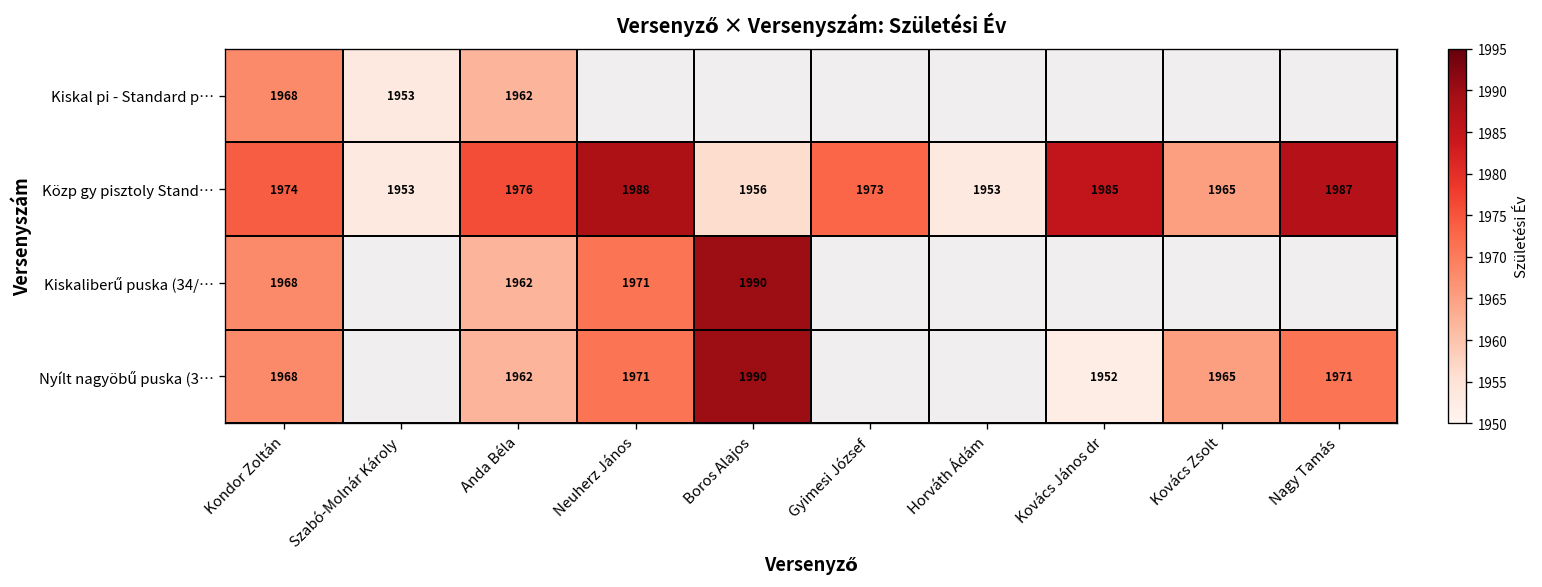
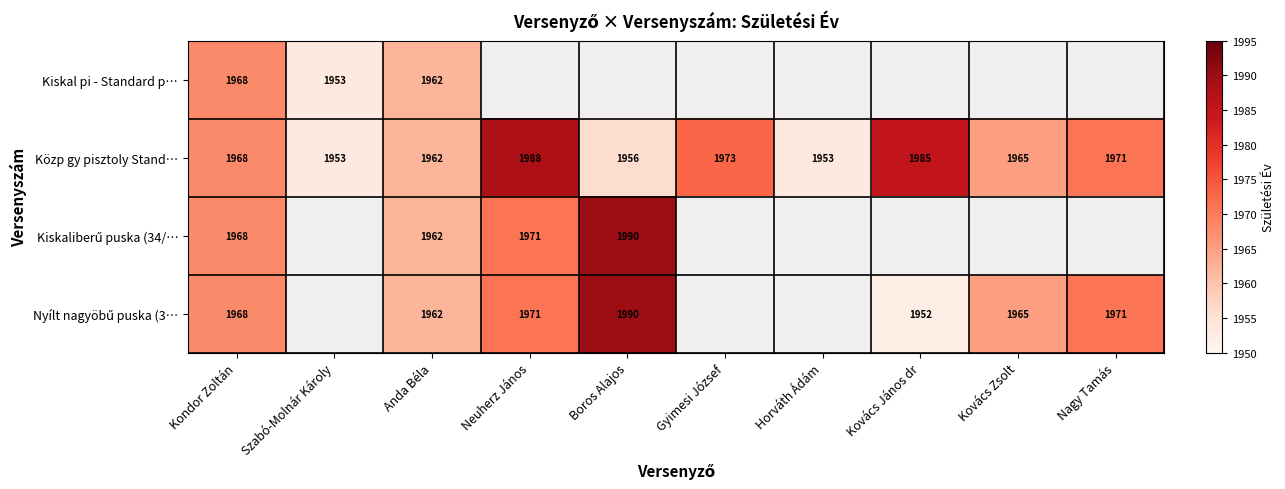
  {
    "Kiskal pi - Standard p…": {
      "Kondor Zoltán": 1968,
      "Szabó-Molnár Károly": 1953,
      "Anda Béla": 1962
    },
    "Közp gy pisztoly Stand…": {
-     "Kondor Zoltán": 1974,
+     "Kondor Zoltán": 1968,
      "Szabó-Molnár Károly": 1953,
-     "Anda Béla": 1976,
+     "Anda Béla": 1962,
      "Neuherz János": 1988,
      "Boros Alajos": 1956,
      "Gyimesi József": 1973,
      "Horváth Ádám": 1953,
      "Kovács János dr": 1985,
      "Kovács Zsolt": 1965,
-     "Nagy Tamás": 1987
+     "Nagy Tamás": 1971
    },
    "Kiskaliberű puska (34/…": {
      "Kondor Zoltán": 1968,
      "Anda Béla": 1962,
      "Neuherz János": 1971,
      "Boros Alajos": 1990
    },
    "Nyílt nagyöbű puska (3…": {
      "Kondor Zoltán": 1968,
      "Anda Béla": 1962,
      "Neuherz János": 1971,
      "Boros Alajos": 1990,
      "Kovács János dr": 1952,
      "Kovács Zsolt": 1965,
      "Nagy Tamás": 1971
    }
  }
